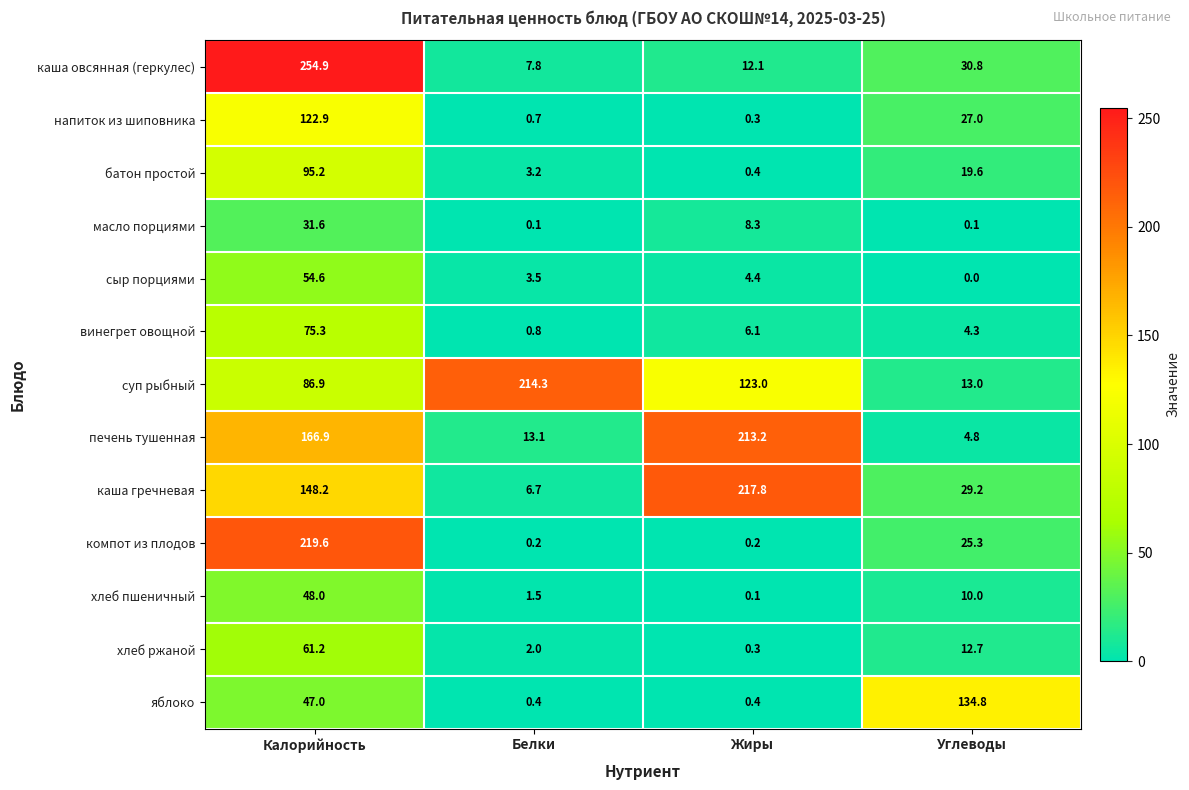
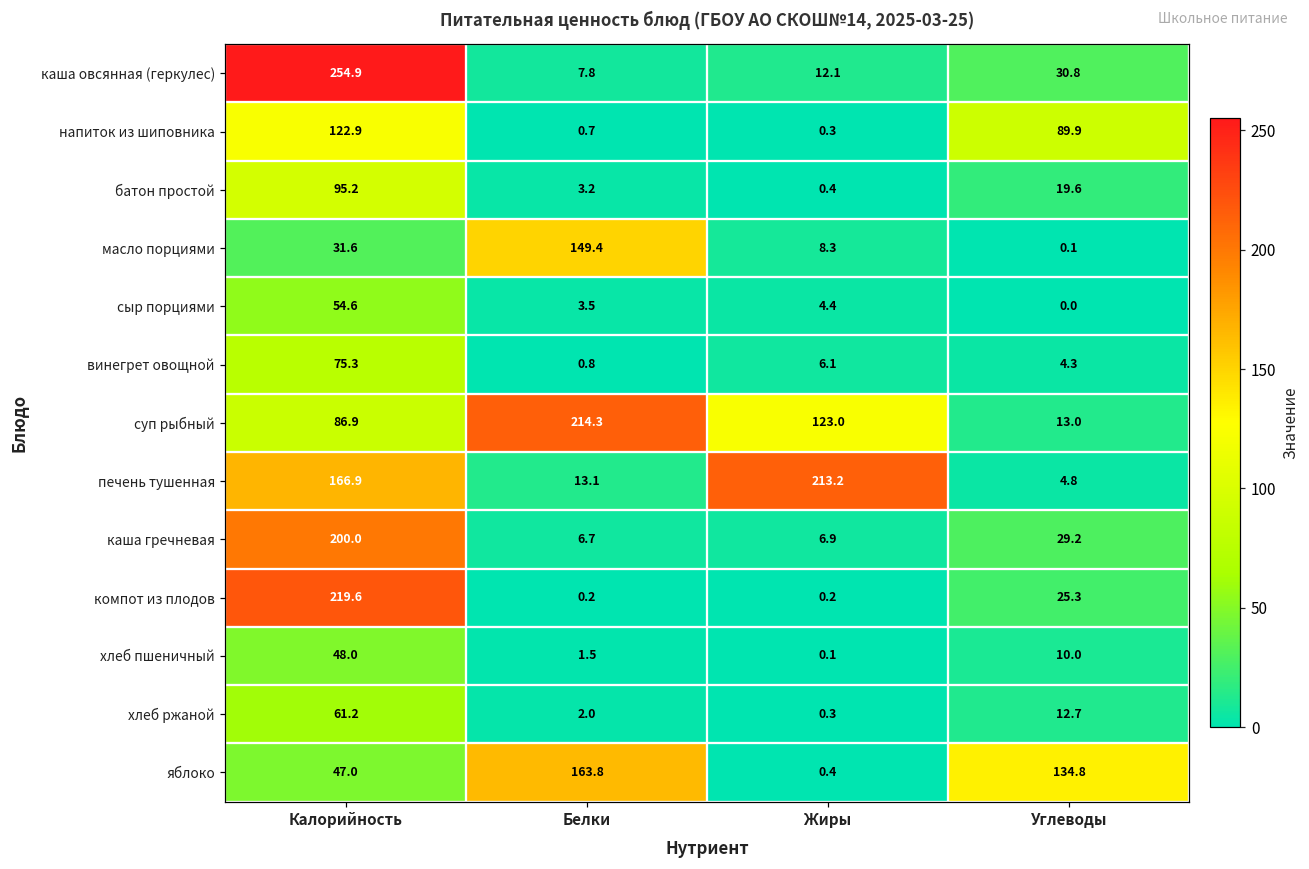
  {
    "каша овсянная (геркулес)": {
      "Калорийность": 254.9,
      "Белки": 7.8,
      "Жиры": 12.1,
      "Углеводы": 30.8
    },
    "напиток из шиповника": {
      "Калорийность": 122.9,
      "Белки": 0.7,
      "Жиры": 0.3,
-     "Углеводы": 27.0
+     "Углеводы": 89.9
    },
    "батон простой": {
      "Калорийность": 95.2,
      "Белки": 3.2,
      "Жиры": 0.4,
      "Углеводы": 19.6
    },
    "масло порциями": {
      "Калорийность": 31.6,
-     "Белки": 0.1,
+     "Белки": 149.4,
      "Жиры": 8.3,
      "Углеводы": 0.1
    },
    "сыр порциями": {
      "Калорийность": 54.6,
      "Белки": 3.5,
      "Жиры": 4.4,
      "Углеводы": 0.0
    },
    "винегрет овощной": {
      "Калорийность": 75.3,
      "Белки": 0.8,
      "Жиры": 6.1,
      "Углеводы": 4.3
    },
    "суп рыбный": {
      "Калорийность": 86.9,
      "Белки": 214.3,
      "Жиры": 123.0,
      "Углеводы": 13.0
    },
    "печень тушенная": {
      "Калорийность": 166.9,
      "Белки": 13.1,
      "Жиры": 213.2,
      "Углеводы": 4.8
    },
    "каша гречневая": {
-     "Калорийность": 148.2,
+     "Калорийность": 200.0,
      "Белки": 6.7,
-     "Жиры": 217.8,
+     "Жиры": 6.9,
      "Углеводы": 29.2
    },
    "компот из плодов": {
      "Калорийность": 219.6,
      "Белки": 0.2,
      "Жиры": 0.2,
      "Углеводы": 25.3
    },
    "хлеб пшеничный": {
      "Калорийность": 48.0,
      "Белки": 1.5,
      "Жиры": 0.1,
      "Углеводы": 10.0
    },
    "хлеб ржаной": {
      "Калорийность": 61.2,
      "Белки": 2.0,
      "Жиры": 0.3,
      "Углеводы": 12.7
    },
    "яблоко": {
      "Калорийность": 47.0,
-     "Белки": 0.4,
+     "Белки": 163.8,
      "Жиры": 0.4,
      "Углеводы": 134.8
    }
  }
